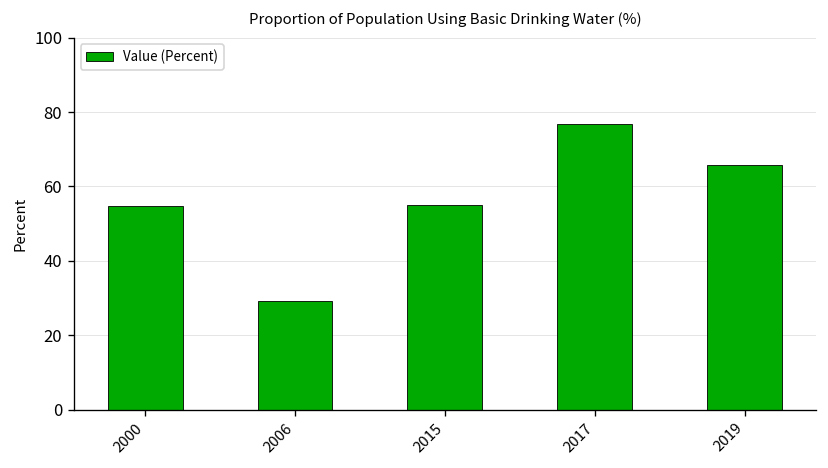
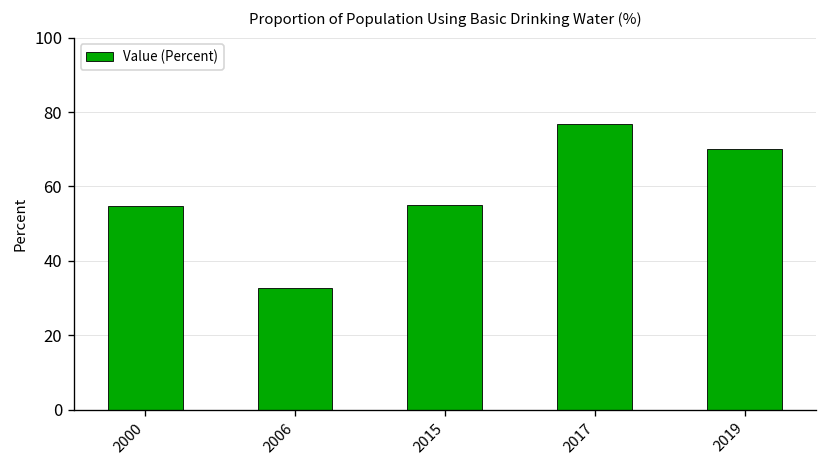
  {
    "2000": 55,
-   "2006": 29,
+   "2006": 33,
    "2015": 55,
    "2017": 77,
-   "2019": 66
+   "2019": 70
  }
